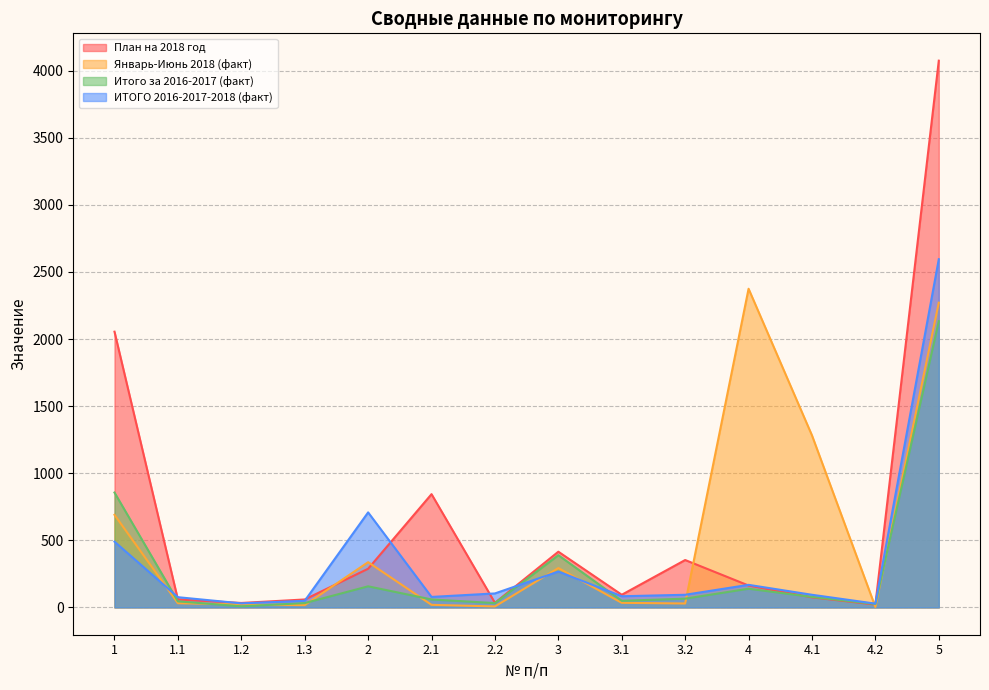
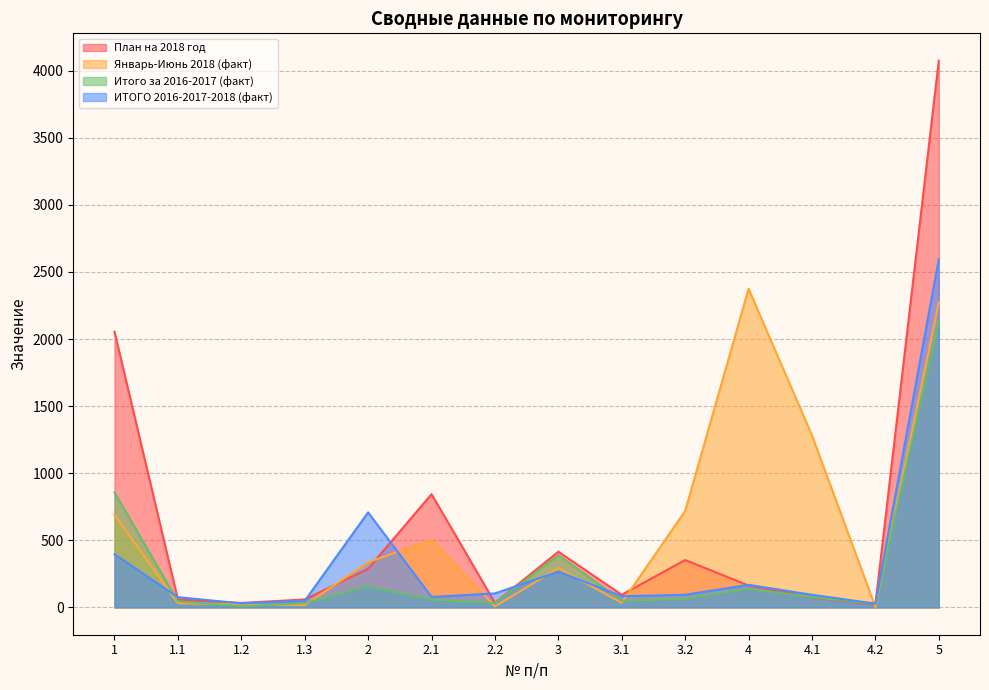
  {
    "План на 2018 год": {
      "1": 2060,
      "2": 290,
      "2.1": 840,
      "3": 420,
      "3.2": 350,
      "5": 4080
    },
    "Январь-Июнь 2018 (факт)": {
      "1": 690,
      "2": 340,
-     "2.1": 20,
+     "2.1": 500,
      "2.2": 10,
      "3": 290,
-     "3.2": 30,
+     "3.2": 720,
      "4": 2380,
      "4.1": 1280,
      "5": 2270
    },
    "Итого за 2016-2017 (факт)": {
      "1": 860,
      "2": 160,
      "2.1": 60,
      "3": 390,
      "3.2": 70,
      "4": 140,
      "5": 2130
    },
    "ИТОГО 2016-2017-2018 (факт)": {
-     "1": 490,
+     "1": 400,
      "2": 710,
      "2.1": 80,
      "2.2": 100,
      "3": 270,
      "3.2": 90,
      "5": 2600
    }
  }
